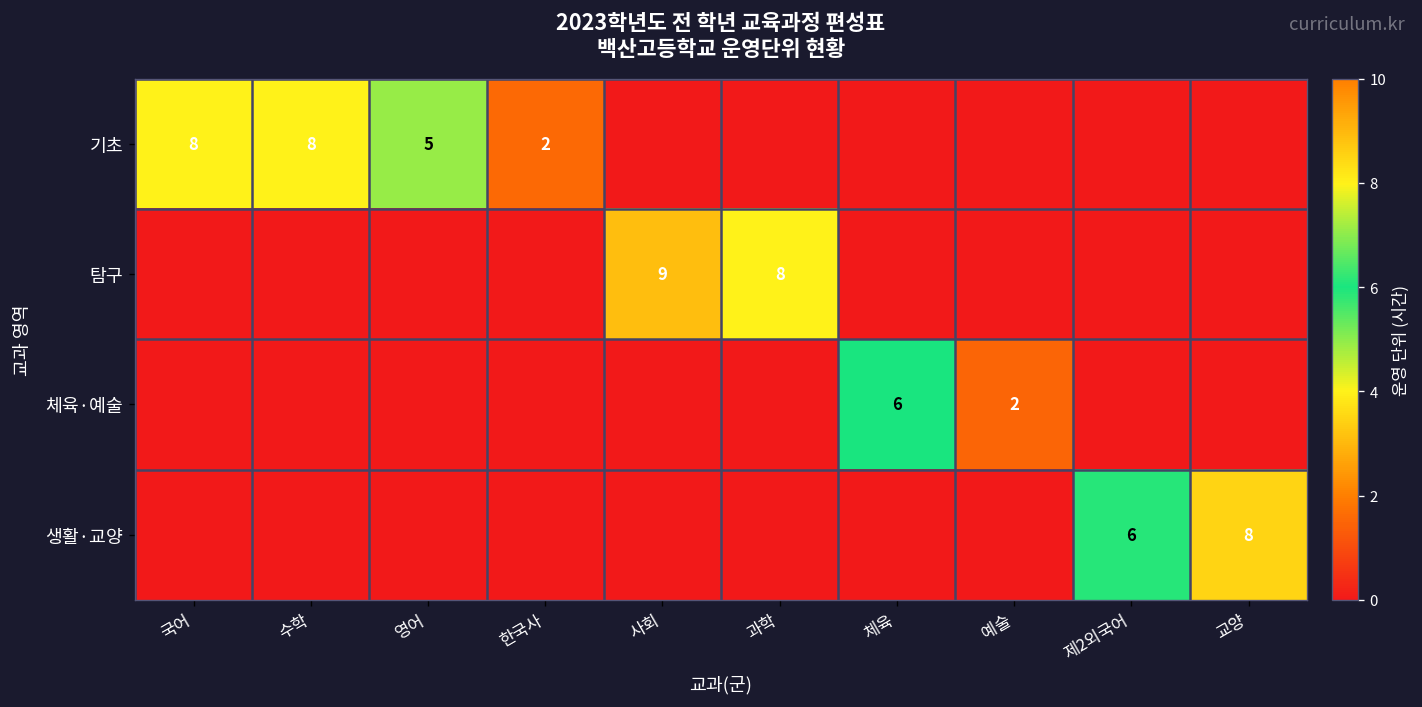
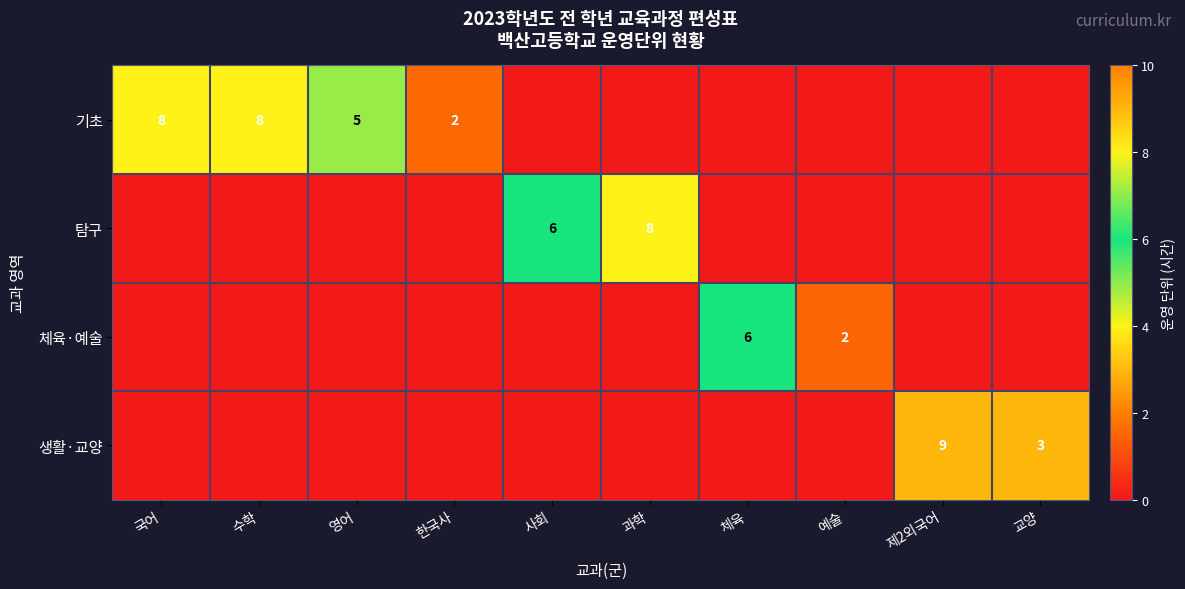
  {
    "기초": {
      "국어": 8,
      "수학": 8,
      "영어": 5,
      "한국사": 2
    },
    "탐구": {
-     "사회": 9,
+     "사회": 6,
      "과학": 8
    },
    "체육·예술": {
      "체육": 6,
      "예술": 2
    },
    "생활·교양": {
-     "제2외국어": 6,
-     "교양": 8
+     "제2외국어": 9,
+     "교양": 3
    }
  }
